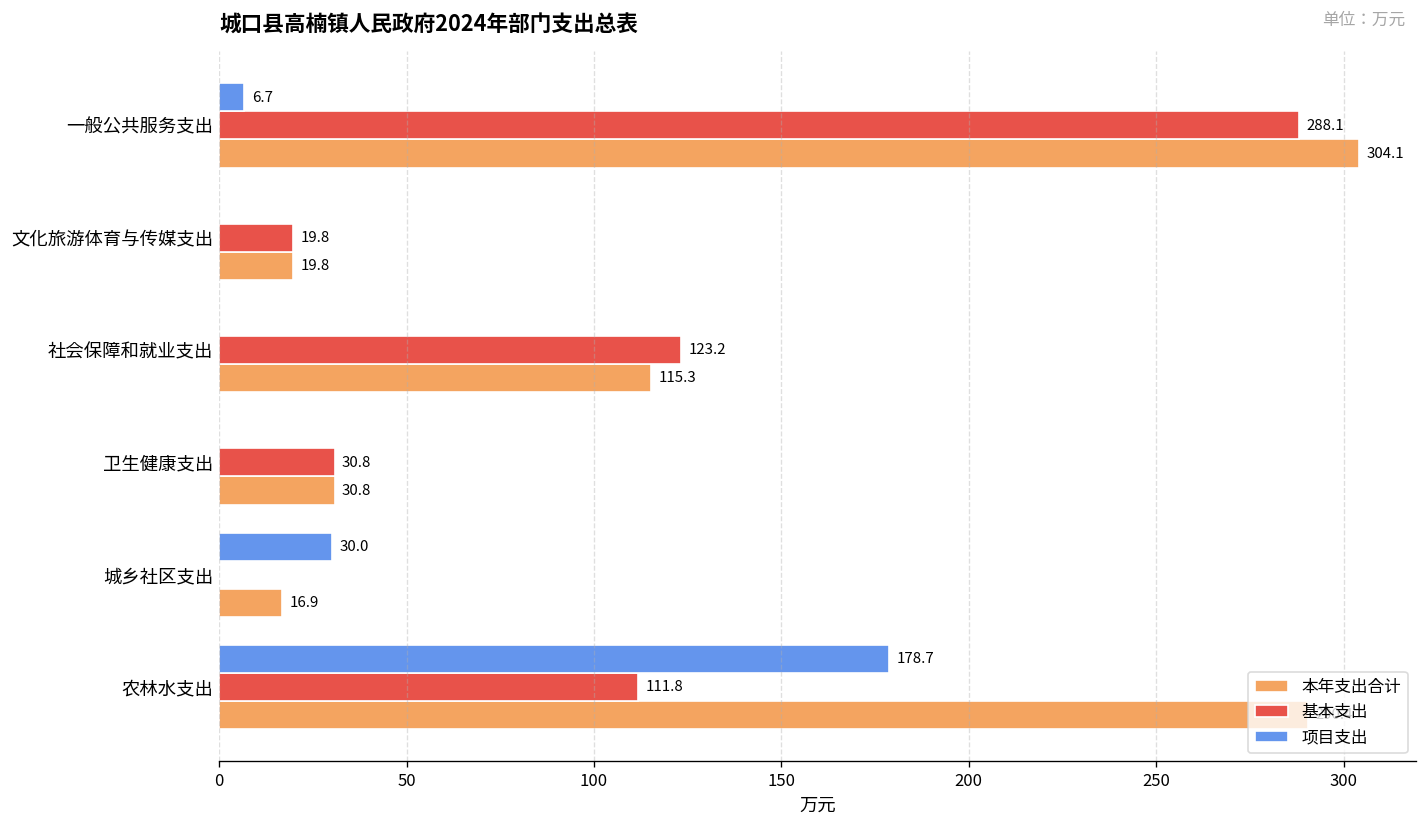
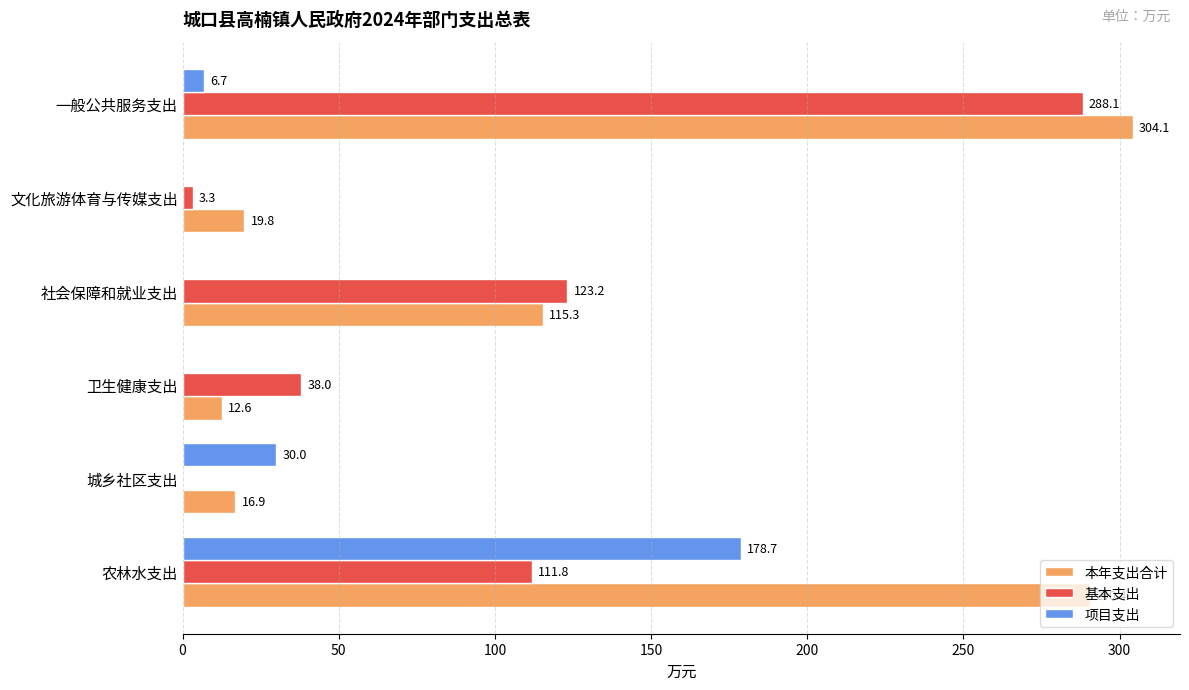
  {
    "本年支出合计": {
      "一般公共服务支出": 304.1,
      "文化旅游体育与传媒支出": 19.8,
      "社会保障和就业支出": 115.3,
-     "卫生健康支出": 30.8,
+     "卫生健康支出": 12.6,
      "城乡社区支出": 16.9
    },
    "基本支出": {
      "一般公共服务支出": 288.1,
-     "文化旅游体育与传媒支出": 19.8,
+     "文化旅游体育与传媒支出": 3.3,
      "社会保障和就业支出": 123.2,
-     "卫生健康支出": 30.8,
+     "卫生健康支出": 38.0,
      "农林水支出": 111.8
    },
    "项目支出": {
      "一般公共服务支出": 6.7,
      "城乡社区支出": 30.0,
      "农林水支出": 178.7
    }
  }
